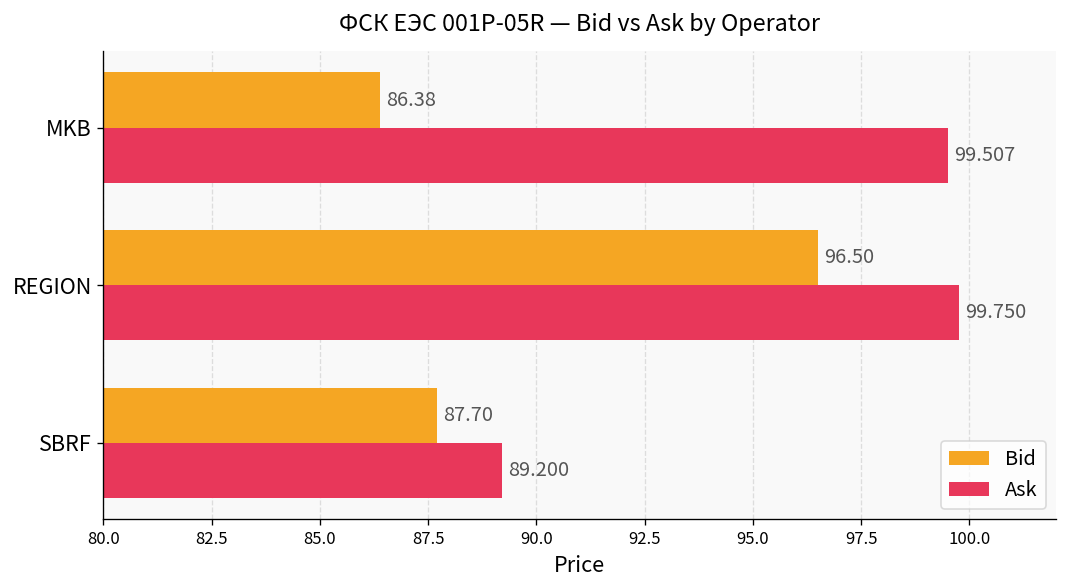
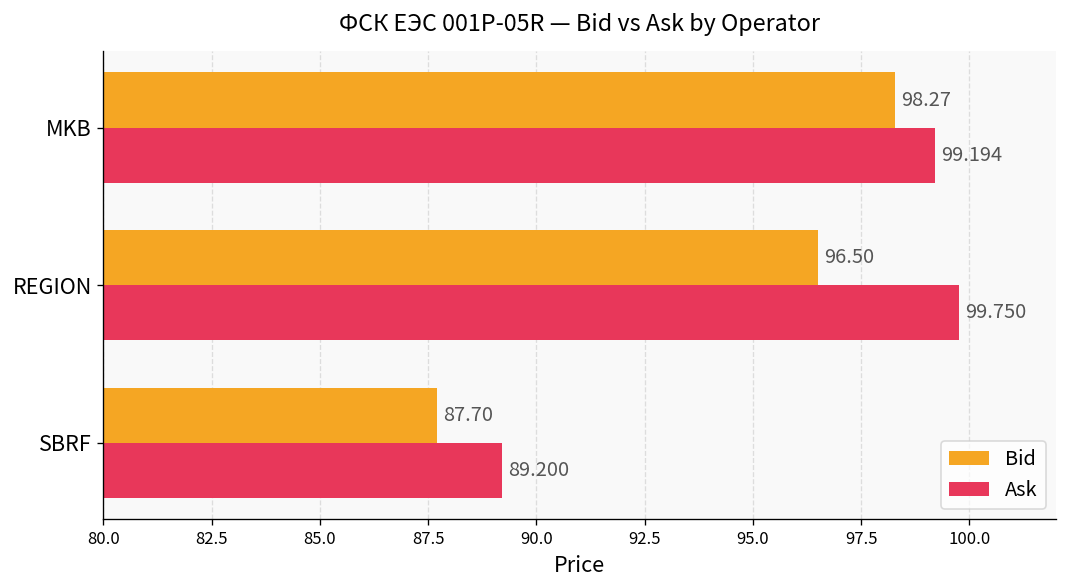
  {
    "Bid": {
-     "MKB": 86.38,
+     "MKB": 98.27,
      "REGION": 96.50,
      "SBRF": 87.70
    },
    "Ask": {
-     "MKB": 99.507,
+     "MKB": 99.194,
      "REGION": 99.750,
      "SBRF": 89.200
    }
  }
